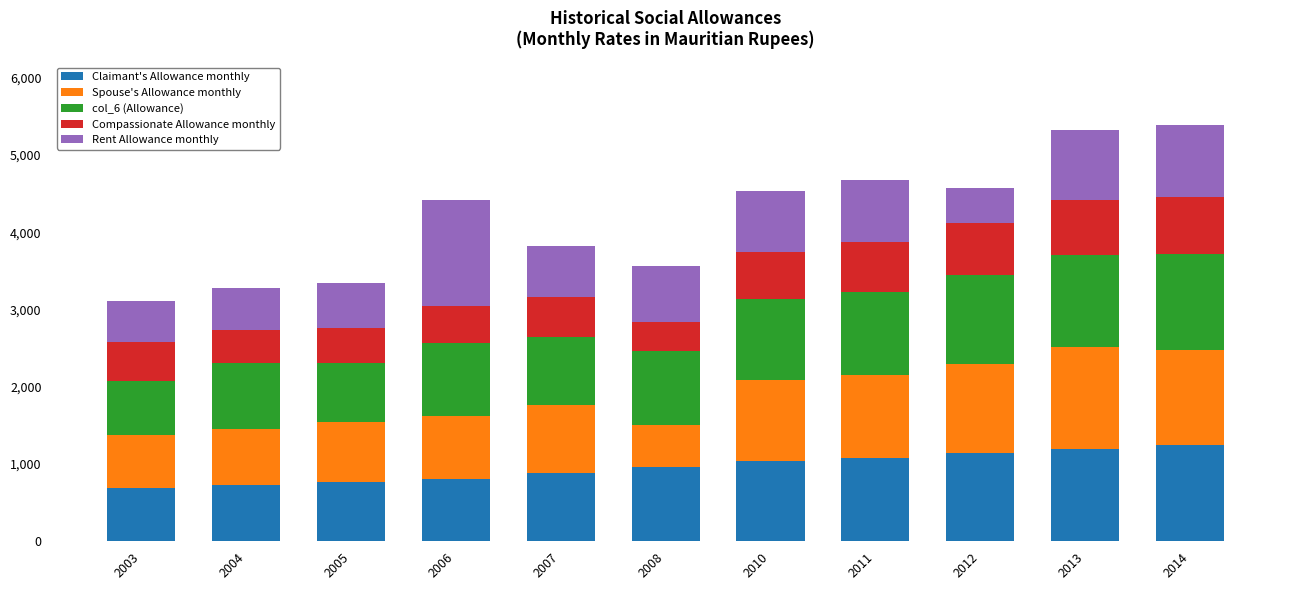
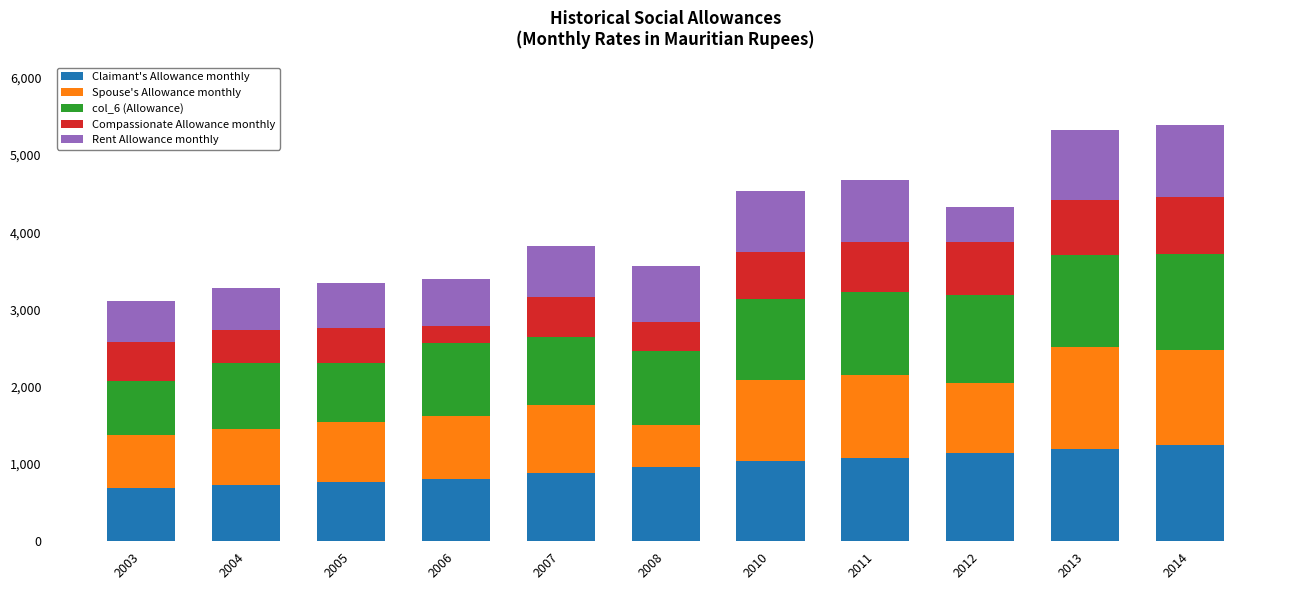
  {
    "Claimant's Allowance monthly": {
      "2003": "700",
      "2004": "700",
      "2005": "800",
      "2006": "800",
      "2007": "900",
      "2008": "1,000",
      "2010": "1,000",
      "2011": "1,100",
      "2012": "1,100",
      "2013": "1,200",
      "2014": "1,200"
    },
    "Spouse's Allowance monthly": {
      "2003": "700",
      "2004": "700",
      "2005": "800",
      "2006": "800",
      "2007": "900",
      "2008": "500",
      "2010": "1,000",
      "2011": "1,100",
-     "2012": "1,100",
+     "2012": "900",
      "2013": "1,300",
      "2014": "1,200"
    },
    "col_6 (Allowance)": {
      "2003": "700",
      "2004": "900",
      "2005": "800",
      "2006": "1,000",
      "2007": "900",
      "2008": "1,000",
      "2010": "1,000",
      "2011": "1,100",
      "2012": "1,100",
      "2013": "1,200",
      "2014": "1,200"
    },
    "Compassionate Allowance monthly": {
      "2003": "500",
      "2004": "400",
      "2005": "500",
-     "2006": "500",
+     "2006": "200",
      "2007": "500",
      "2008": "400",
      "2010": "600",
      "2011": "600",
      "2012": "700",
      "2013": "700",
      "2014": "700"
    },
    "Rent Allowance monthly": {
      "2003": "500",
      "2004": "500",
      "2005": "600",
-     "2006": "1,400",
+     "2006": "600",
      "2007": "700",
      "2008": "700",
      "2010": "800",
      "2011": "800",
      "2012": "500",
      "2013": "900",
      "2014": "900"
    }
  }
